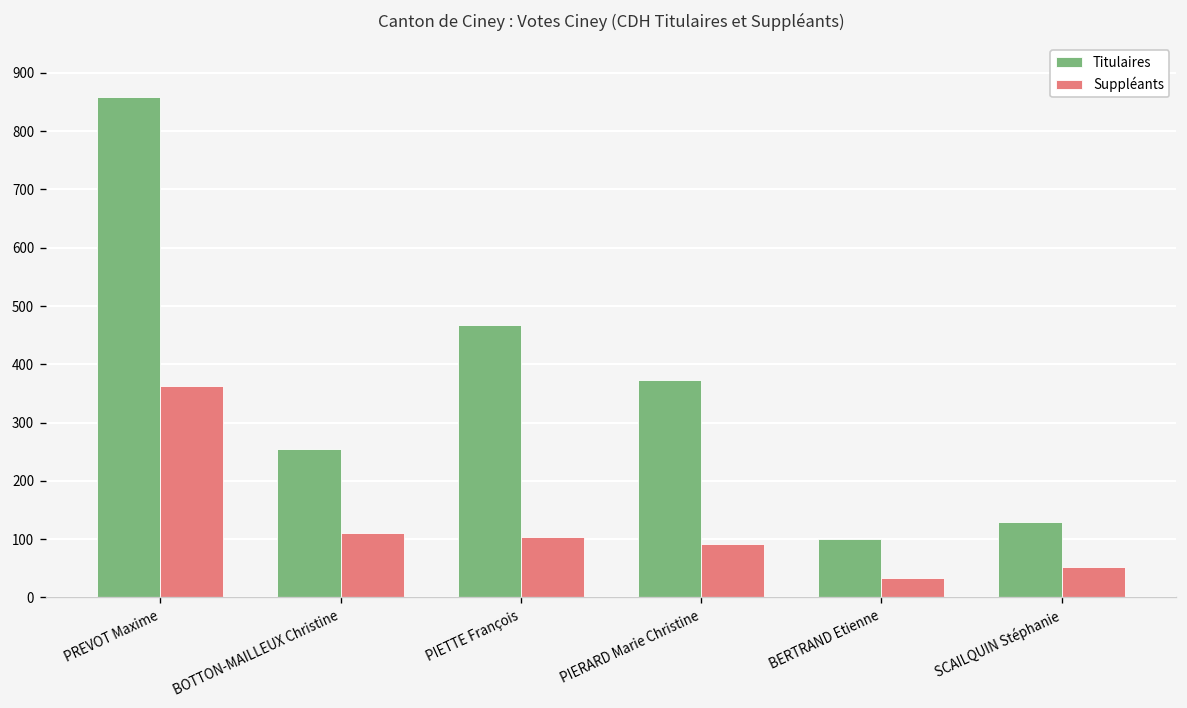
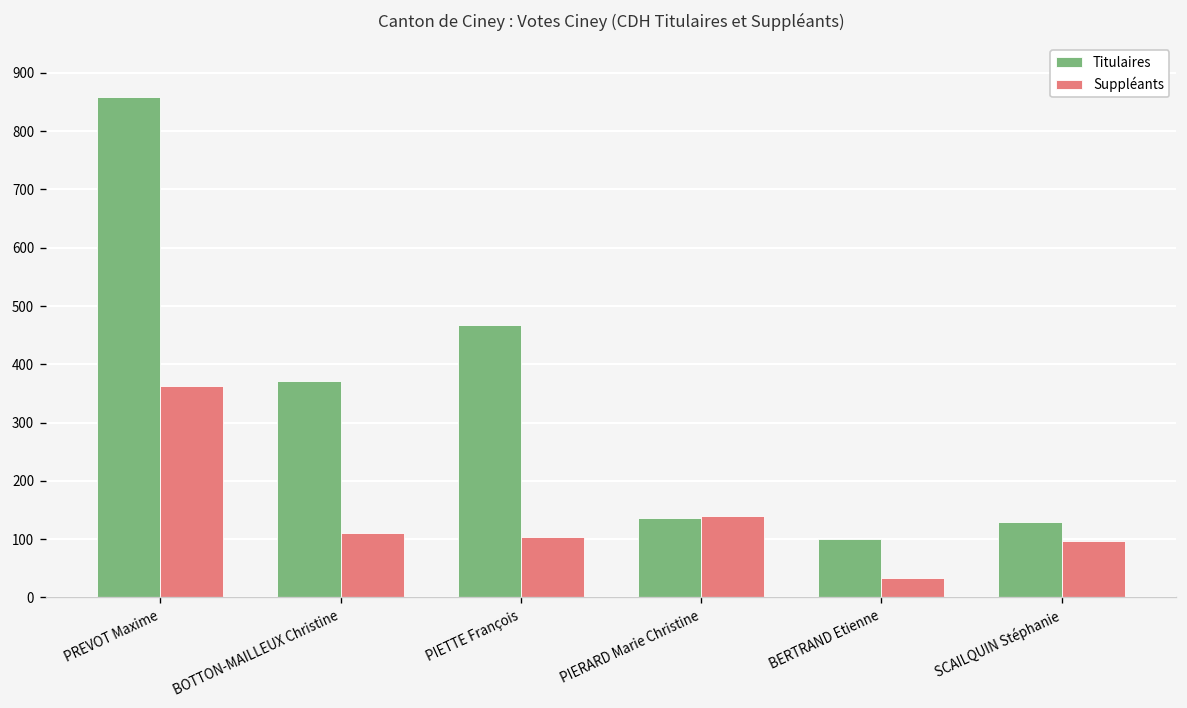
  {
    "Titulaires": {
      "PREVOT Maxime": 860,
-     "BOTTON-MAILLEUX Christine": 250,
+     "BOTTON-MAILLEUX Christine": 370,
      "PIETTE François": 470,
-     "PIERARD Marie Christine": 370,
+     "PIERARD Marie Christine": 140,
      "BERTRAND Etienne": 100,
      "SCAILQUIN Stéphanie": 130
    },
    "Suppléants": {
      "PREVOT Maxime": 360,
      "BOTTON-MAILLEUX Christine": 110,
      "PIETTE François": 100,
-     "PIERARD Marie Christine": 90,
+     "PIERARD Marie Christine": 140,
      "BERTRAND Etienne": 30,
-     "SCAILQUIN Stéphanie": 50
+     "SCAILQUIN Stéphanie": 100
    }
  }
